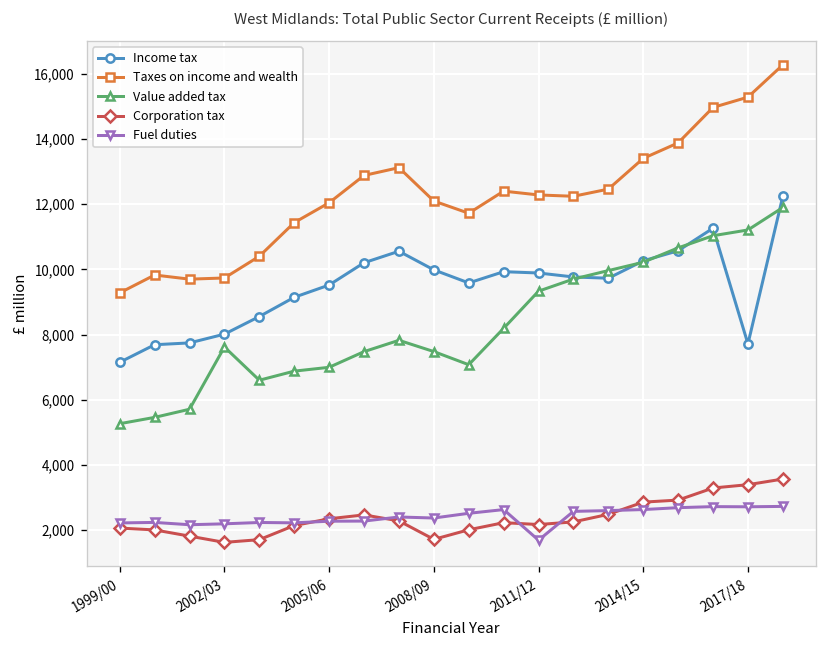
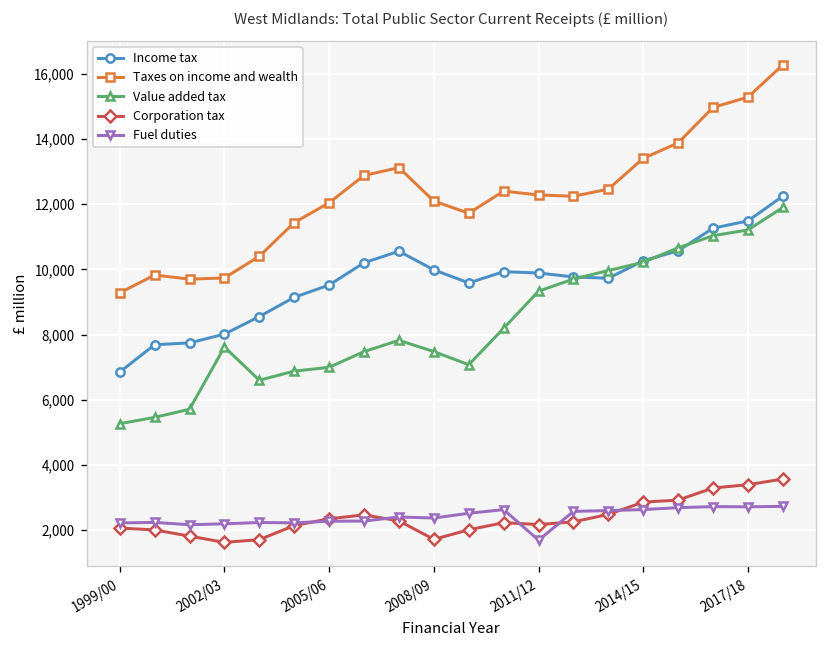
  {
    "Income tax": {
-     "1999/00": "7,100",
+     "1999/00": "6,800",
      "2002/03": "8,000",
      "2005/06": "9,500",
      "2008/09": "10,000",
      "2011/12": "9,900",
-     "2017/18": "7,700"
+     "2017/18": "11,500"
    },
    "Value added tax": {
      "1999/00": "5,300",
      "2002/03": "7,600",
      "2005/06": "7,000",
      "2008/09": "7,500",
      "2011/12": "9,300",
      "2017/18": "11,200"
    },
    "Fuel duties": {
      "1999/00": "2,200",
      "2002/03": "2,200",
      "2008/09": "2,400",
      "2011/12": "1,700",
      "2014/15": "2,600",
      "2017/18": "2,700"
    }
  }
